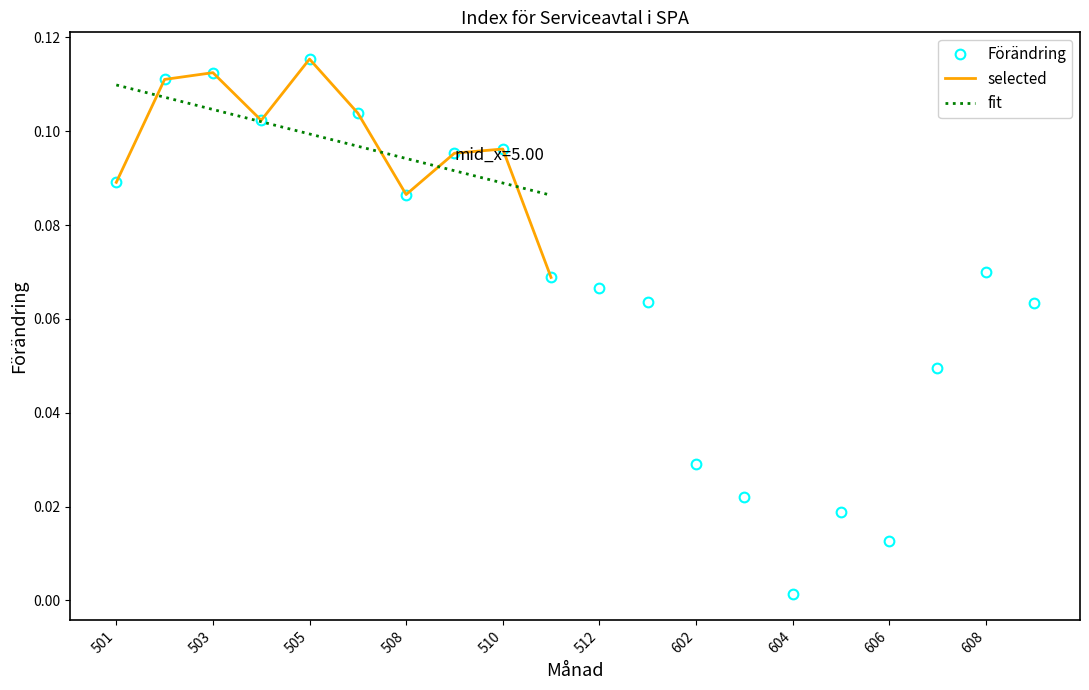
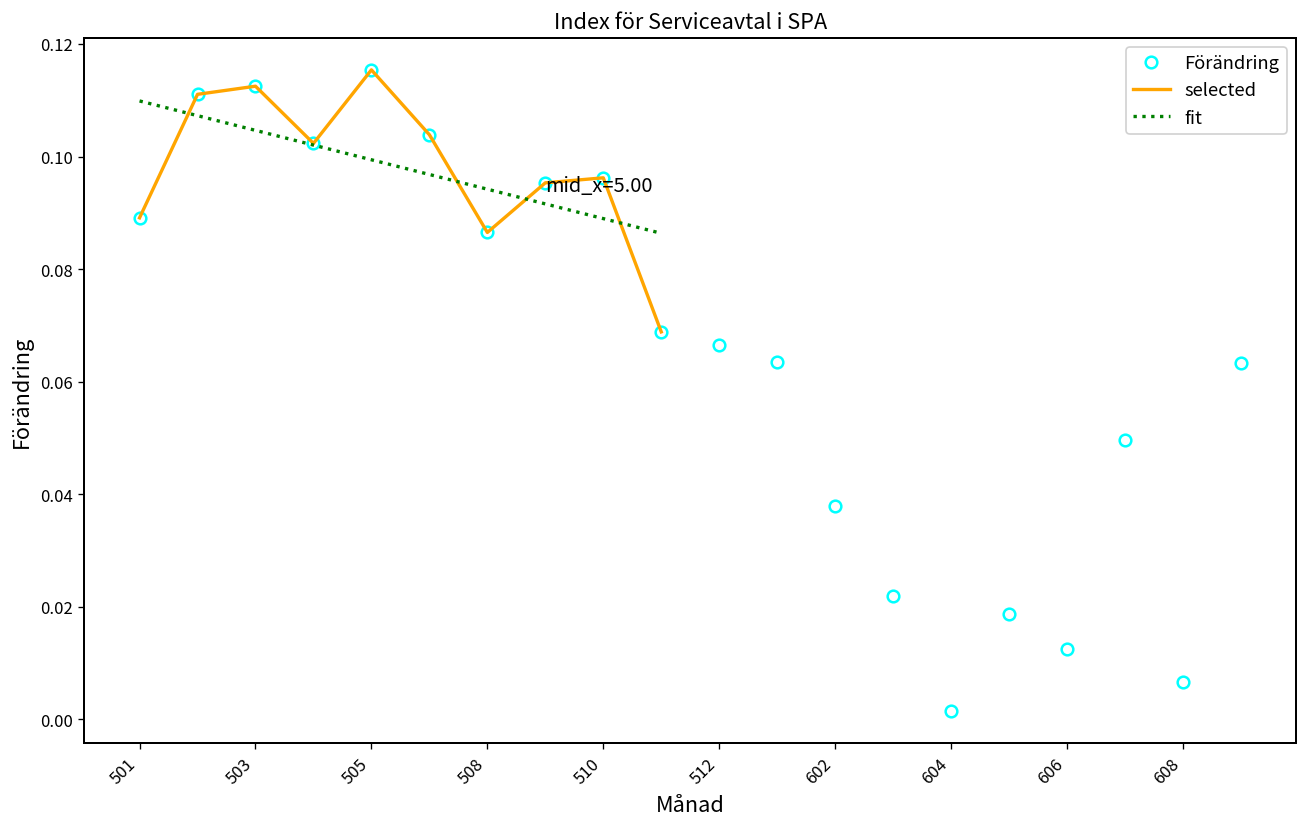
  {
    "Förändring": {
      "512": 0.067,
-     "602": 0.029,
+     "602": 0.038,
      "604": 0.001,
      "606": 0.013,
-     "608": 0.070
+     "608": 0.007
    },
    "fit": {
      "501": 0.110,
      "503": 0.105,
      "505": 0.099,
      "508": 0.094,
      "510": 0.089
    }
  }
